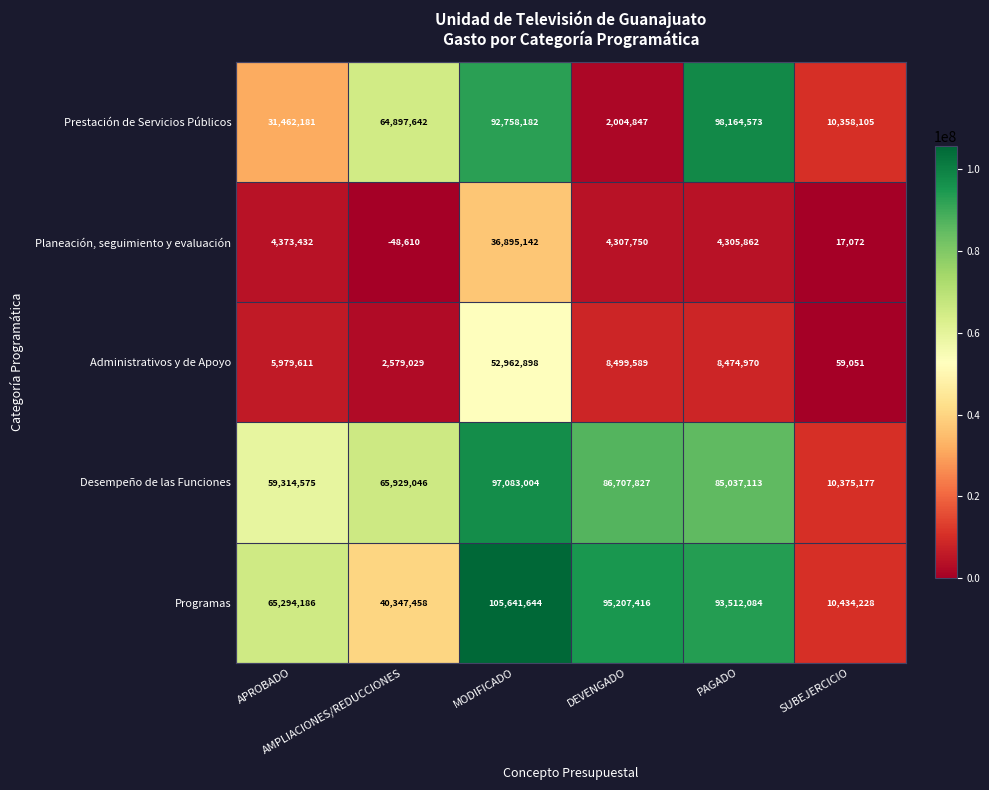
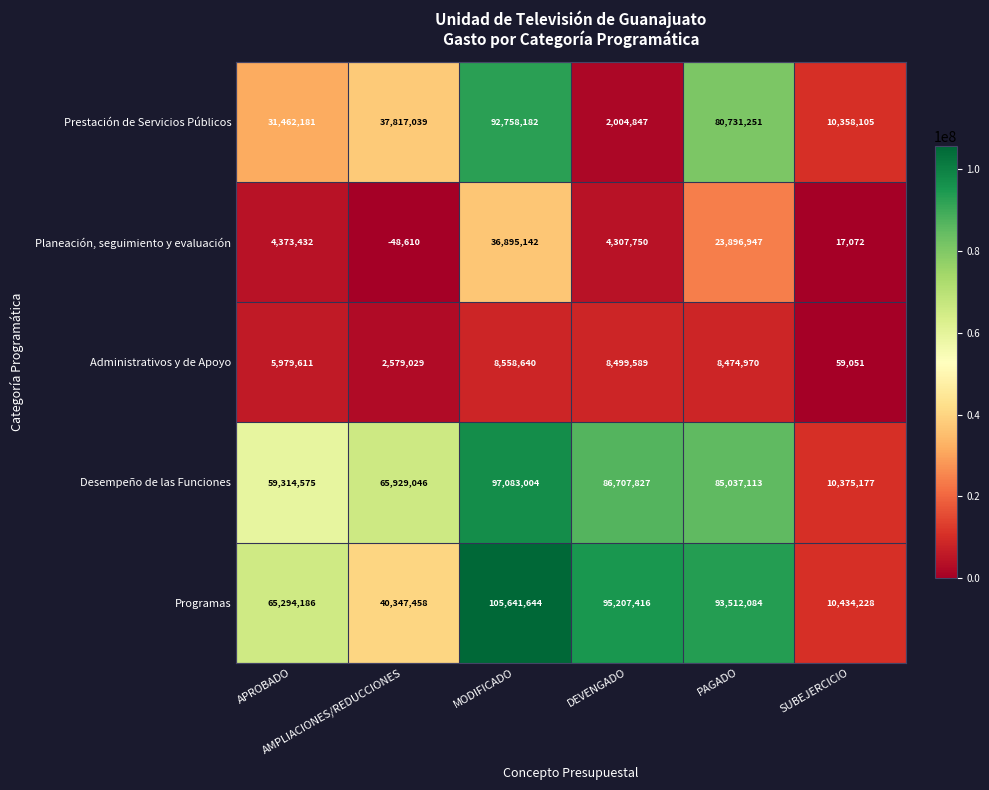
  {
    "Prestación de Servicios Públicos": {
      "APROBADO": "31,462,181",
-     "AMPLIACIONES/REDUCCIONES": "64,897,642",
+     "AMPLIACIONES/REDUCCIONES": "37,817,039",
      "MODIFICADO": "92,758,182",
      "DEVENGADO": "2,004,847",
-     "PAGADO": "98,164,573",
+     "PAGADO": "80,731,251",
      "SUBEJERCICIO": "10,358,105"
    },
    "Planeación, seguimiento y evaluación": {
      "APROBADO": "4,373,432",
      "AMPLIACIONES/REDUCCIONES": "-48,610",
      "MODIFICADO": "36,895,142",
      "DEVENGADO": "4,307,750",
-     "PAGADO": "4,305,862",
+     "PAGADO": "23,896,947",
      "SUBEJERCICIO": "17,072"
    },
    "Administrativos y de Apoyo": {
      "APROBADO": "5,979,611",
      "AMPLIACIONES/REDUCCIONES": "2,579,029",
-     "MODIFICADO": "52,962,898",
+     "MODIFICADO": "8,558,640",
      "DEVENGADO": "8,499,589",
      "PAGADO": "8,474,970",
      "SUBEJERCICIO": "59,051"
    },
    "Desempeño de las Funciones": {
      "APROBADO": "59,314,575",
      "AMPLIACIONES/REDUCCIONES": "65,929,046",
      "MODIFICADO": "97,083,004",
      "DEVENGADO": "86,707,827",
      "PAGADO": "85,037,113",
      "SUBEJERCICIO": "10,375,177"
    },
    "Programas": {
      "APROBADO": "65,294,186",
      "AMPLIACIONES/REDUCCIONES": "40,347,458",
      "MODIFICADO": "105,641,644",
      "DEVENGADO": "95,207,416",
      "PAGADO": "93,512,084",
      "SUBEJERCICIO": "10,434,228"
    }
  }
